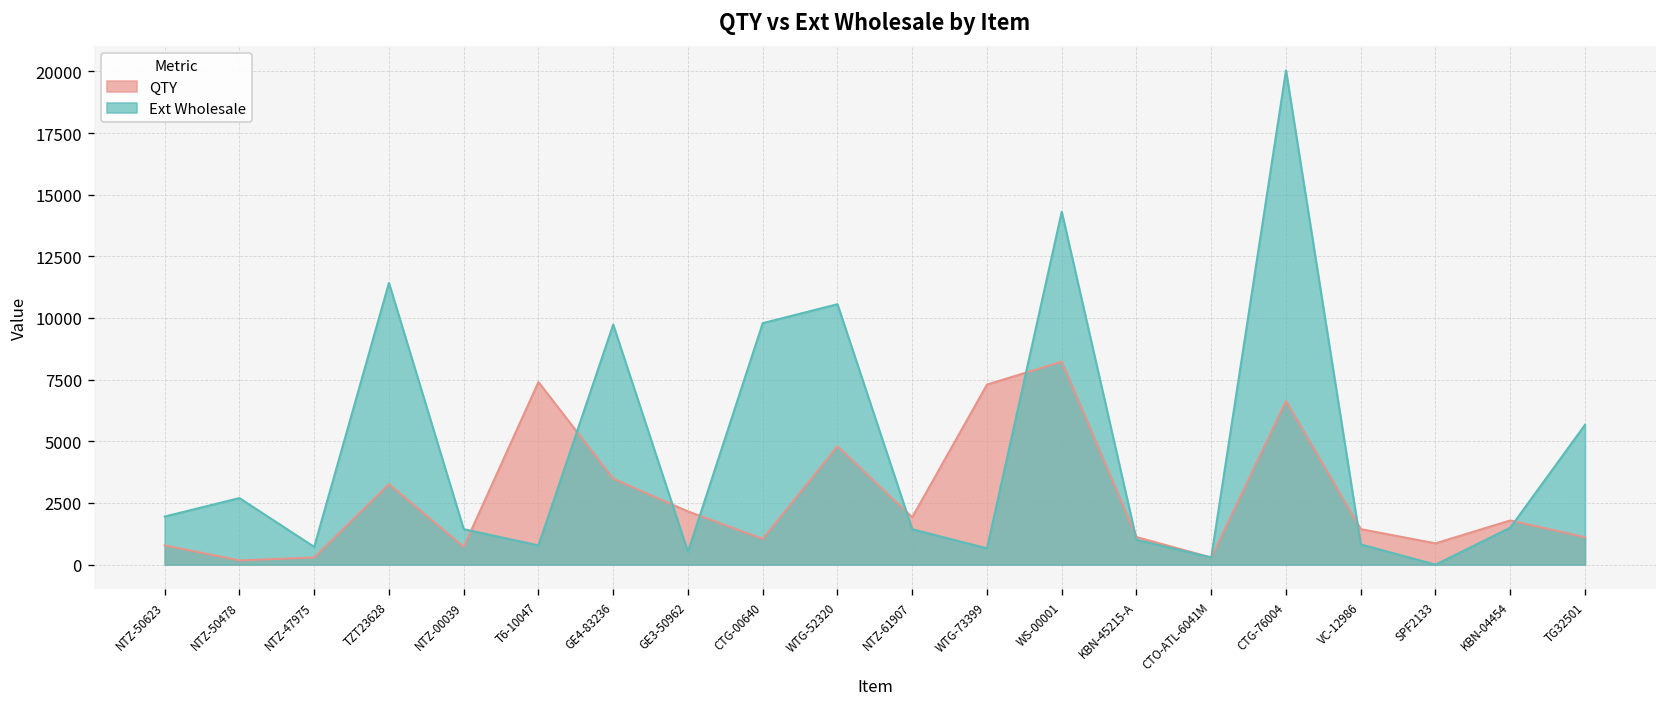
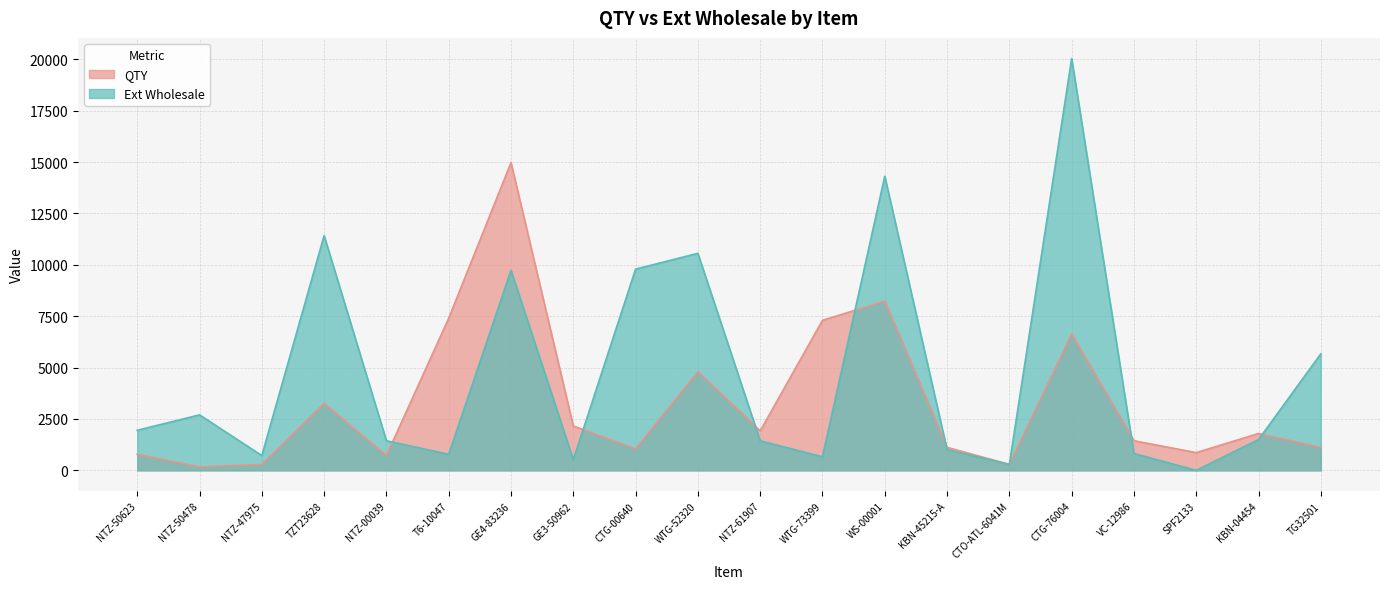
  {
    "QTY": {
      "NTZ-50623": 800,
      "NTZ-50478": 200,
      "NTZ-47975": 300,
      "TZT23628": 3300,
      "NTZ-00039": 700,
      "T6-10047": 7400,
-     "GE4-83236": 3500,
+     "GE4-83236": 15000,
      "GE3-50962": 2200,
      "CTG-00640": 1000,
      "WTG-52320": 4800,
      "NTZ-61907": 1900,
      "WTG-73399": 7300,
      "WS-00001": 8200,
      "CTG-76004": 6600,
      "VC-12986": 1400,
      "SPF2133": 900,
      "KBN-04454": 1800,
      "TG32501": 1100
    },
    "Ext Wholesale": {
      "NTZ-50623": 2000,
      "NTZ-50478": 2700,
      "NTZ-47975": 700,
      "TZT23628": 11400,
      "NTZ-00039": 1400,
      "T6-10047": 800,
      "GE4-83236": 9700,
      "GE3-50962": 500,
      "CTG-00640": 9800,
      "WTG-52320": 10600,
      "NTZ-61907": 1400,
      "WTG-73399": 700,
      "WS-00001": 14300,
      "CTG-76004": 20000,
      "VC-12986": 800,
      "SPF2133": 0,
      "KBN-04454": 1500,
      "TG32501": 5700
    }
  }
